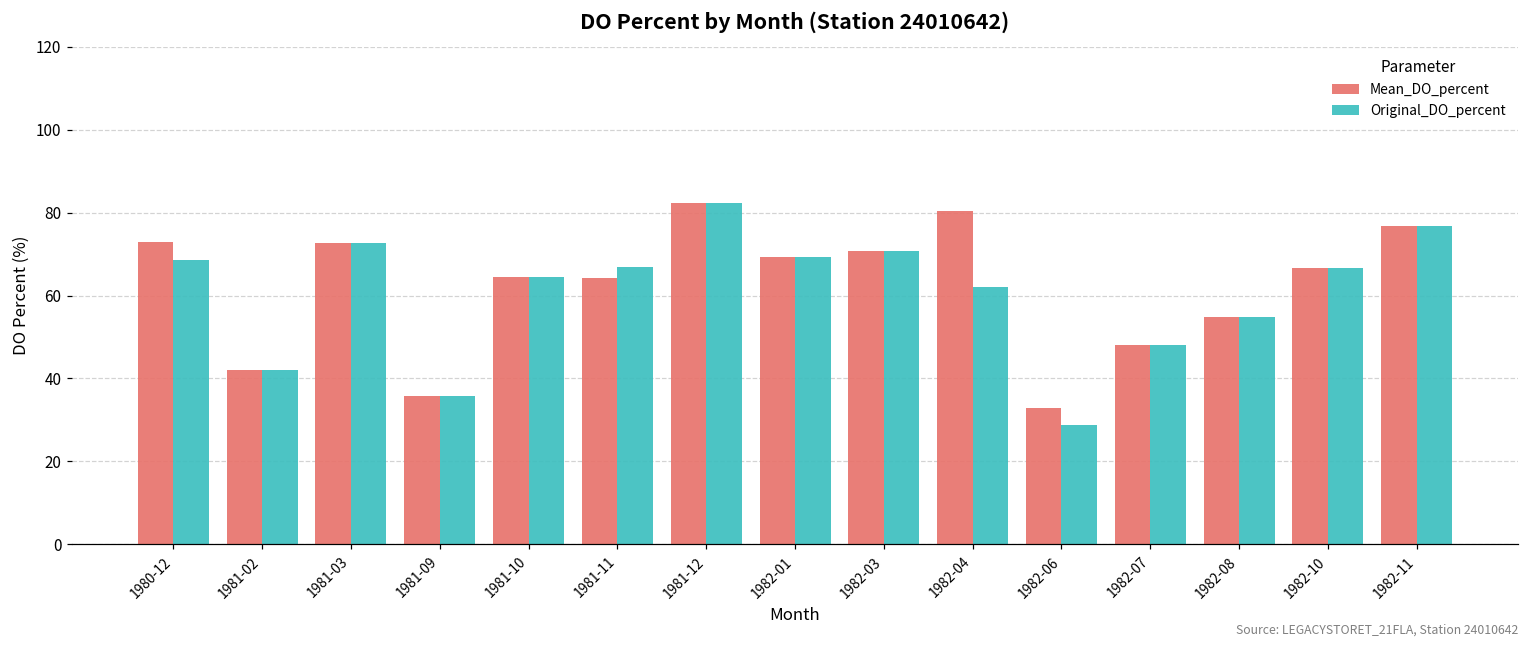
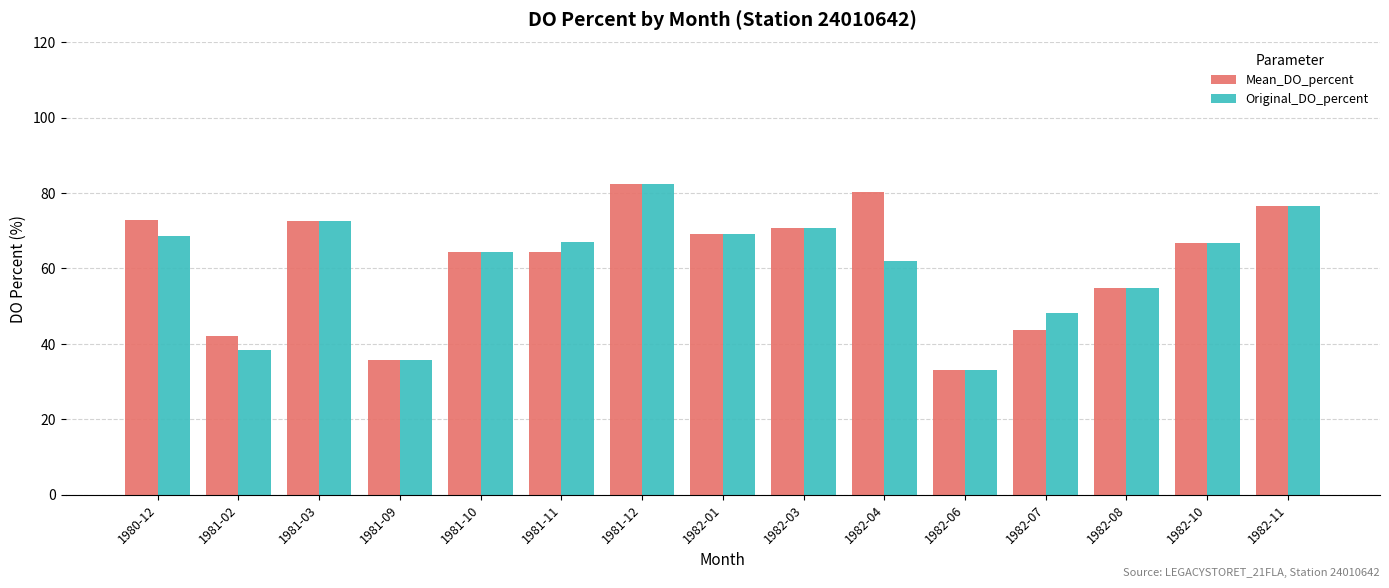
  {
    "Mean_DO_percent": {
      "1980-12": 73,
      "1981-02": 42,
      "1981-03": 73,
      "1981-09": 36,
      "1981-10": 64,
      "1981-11": 64,
      "1981-12": 82,
      "1982-01": 69,
      "1982-03": 71,
      "1982-04": 80,
      "1982-06": 33,
-     "1982-07": 48,
+     "1982-07": 44,
      "1982-08": 55,
      "1982-10": 67,
      "1982-11": 77
    },
    "Original_DO_percent": {
      "1980-12": 69,
-     "1981-02": 42,
+     "1981-02": 38,
      "1981-03": 73,
      "1981-09": 36,
      "1981-10": 64,
      "1981-11": 67,
      "1981-12": 82,
      "1982-01": 69,
      "1982-03": 71,
      "1982-04": 62,
-     "1982-06": 29,
+     "1982-06": 33,
      "1982-07": 48,
      "1982-08": 55,
      "1982-10": 67,
      "1982-11": 77
    }
  }
